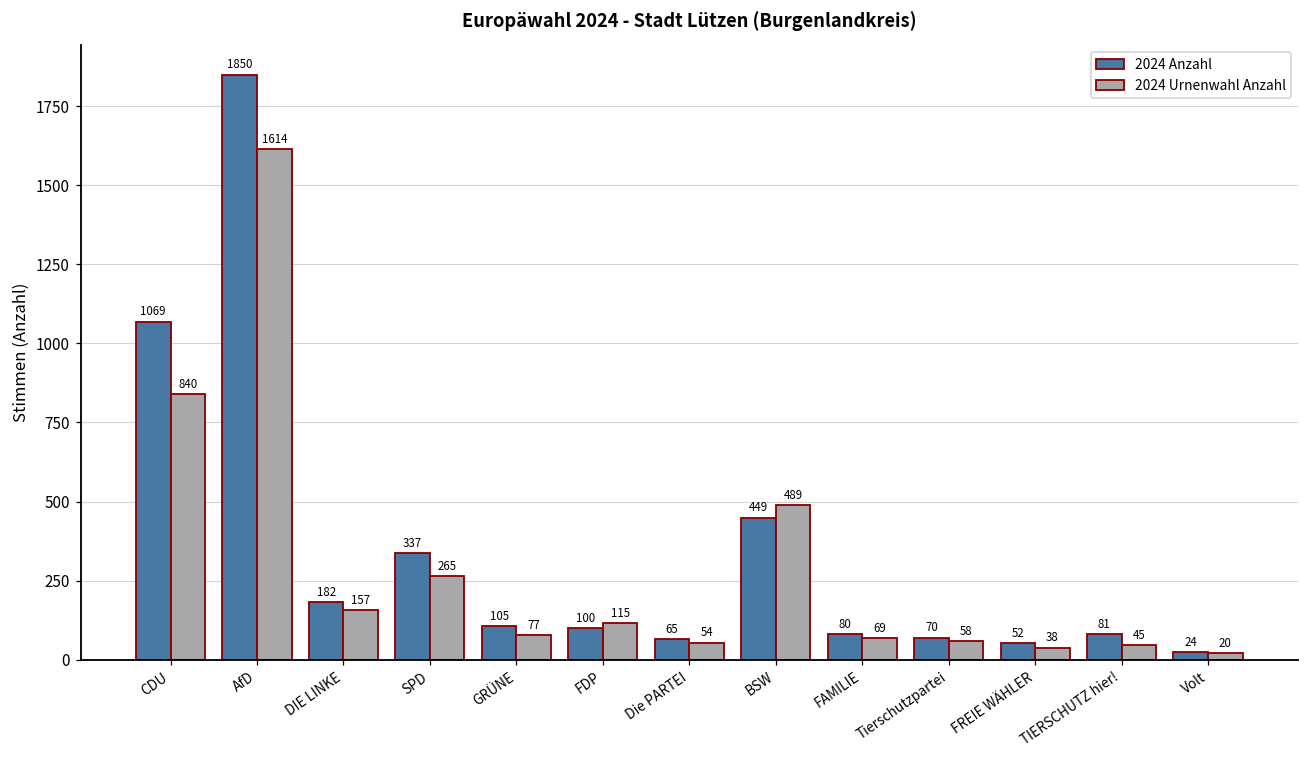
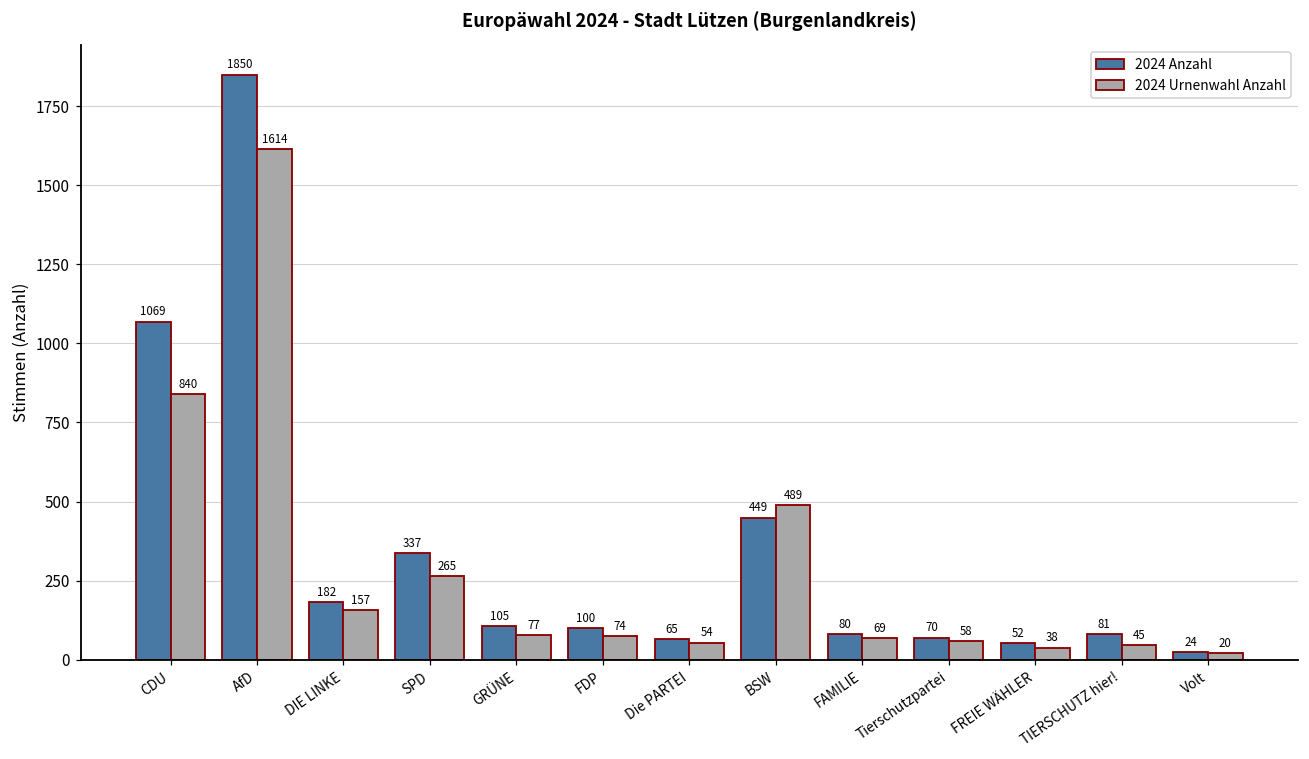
  {
    "2024 Anzahl": {
      "CDU": 1069,
      "AfD": 1850,
      "DIE LINKE": 182,
      "SPD": 337,
      "GRÜNE": 105,
      "FDP": 100,
      "Die PARTEI": 65,
      "BSW": 449,
      "FAMILIE": 80,
      "Tierschutzpartei": 70,
      "FREIE WÄHLER": 52,
      "TIERSCHUTZ hier!": 81,
      "Volt": 24
    },
    "2024 Urnenwahl Anzahl": {
      "CDU": 840,
      "AfD": 1614,
      "DIE LINKE": 157,
      "SPD": 265,
      "GRÜNE": 77,
-     "FDP": 115,
+     "FDP": 74,
      "Die PARTEI": 54,
      "BSW": 489,
      "FAMILIE": 69,
      "Tierschutzpartei": 58,
      "FREIE WÄHLER": 38,
      "TIERSCHUTZ hier!": 45,
      "Volt": 20
    }
  }
